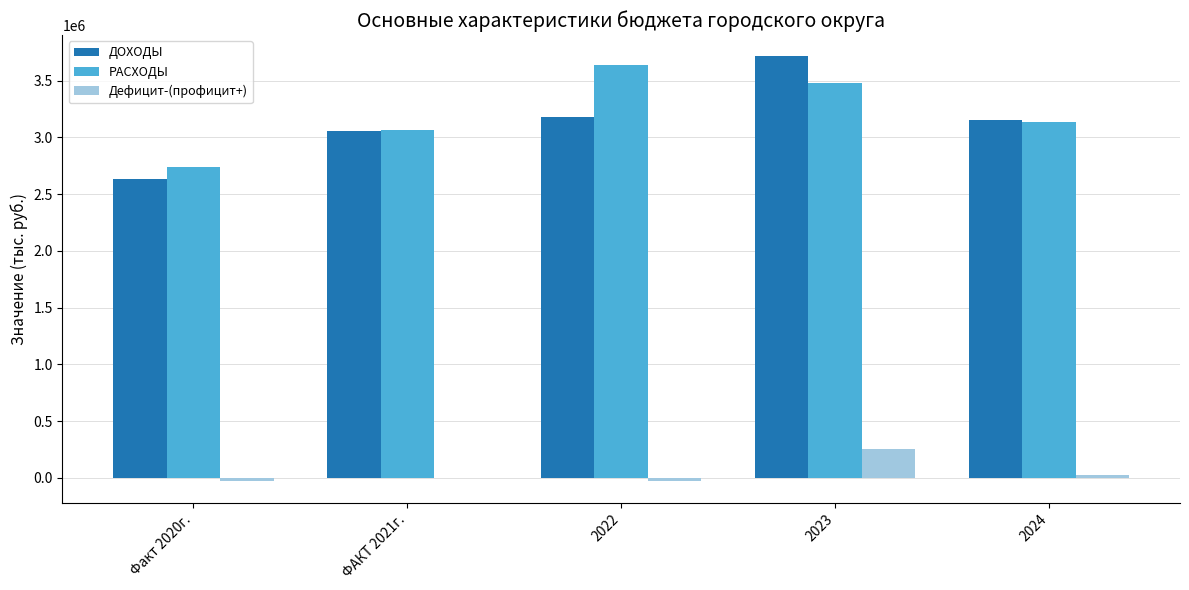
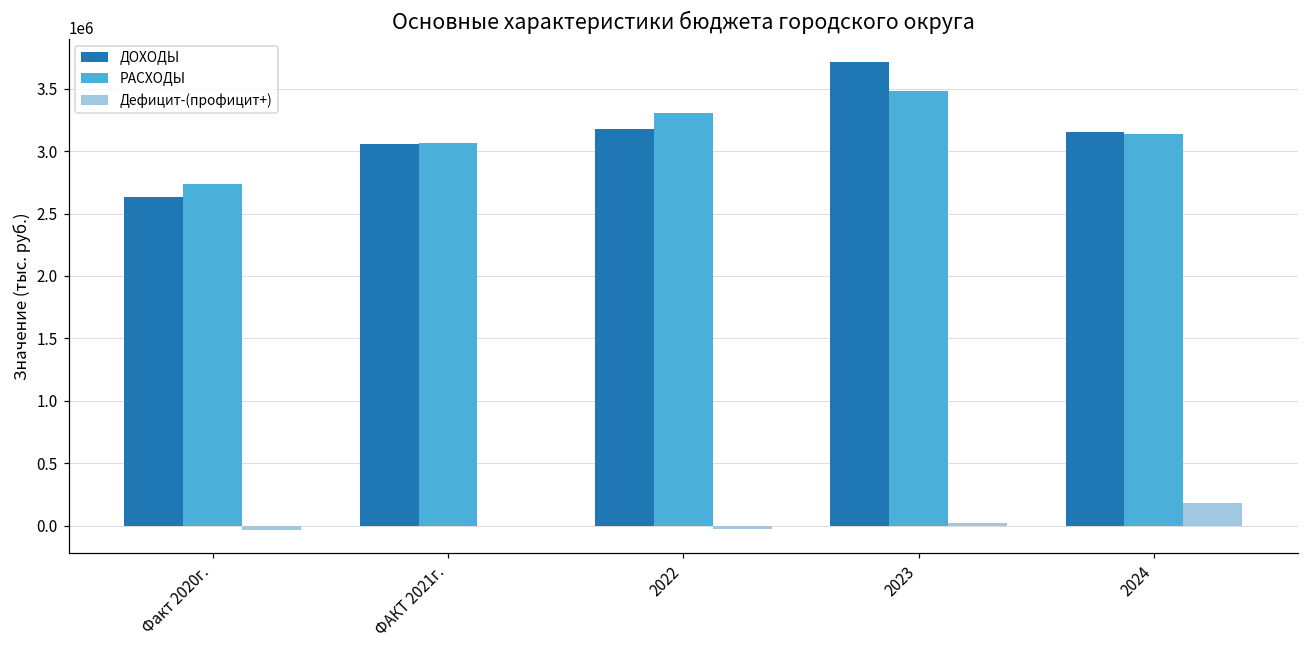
  {
    "ДОХОДЫ": {
      "Факт 2020г.": 2630000,
      "ФАКТ 2021г.": 3060000,
      "2022": 3180000,
      "2023": 3710000,
      "2024": 3160000
    },
    "РАСХОДЫ": {
      "Факт 2020г.": 2740000,
      "ФАКТ 2021г.": 3070000,
-     "2022": 3640000,
+     "2022": 3310000,
      "2023": 3480000,
      "2024": 3140000
    },
    "Дефицит-(профицит+)": {
      "Факт 2020г.": -30000,
      "2022": -30000,
-     "2023": 250000,
-     "2024": 20000
+     "2023": 20000,
+     "2024": 180000
    }
  }
